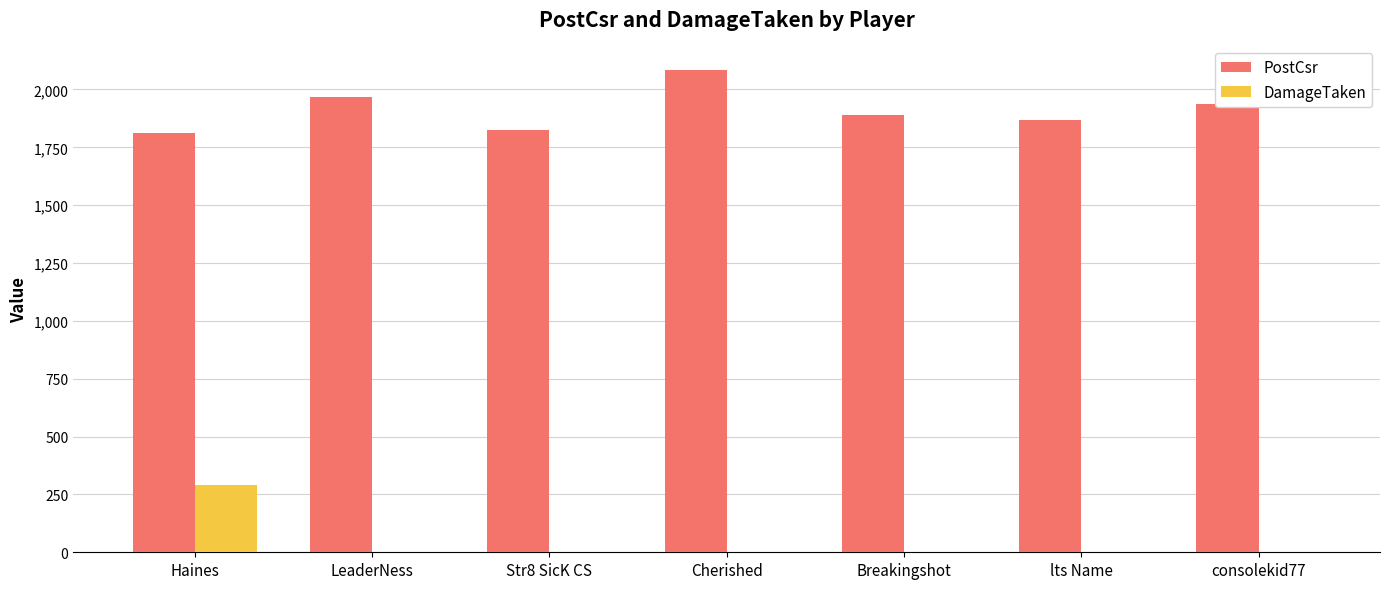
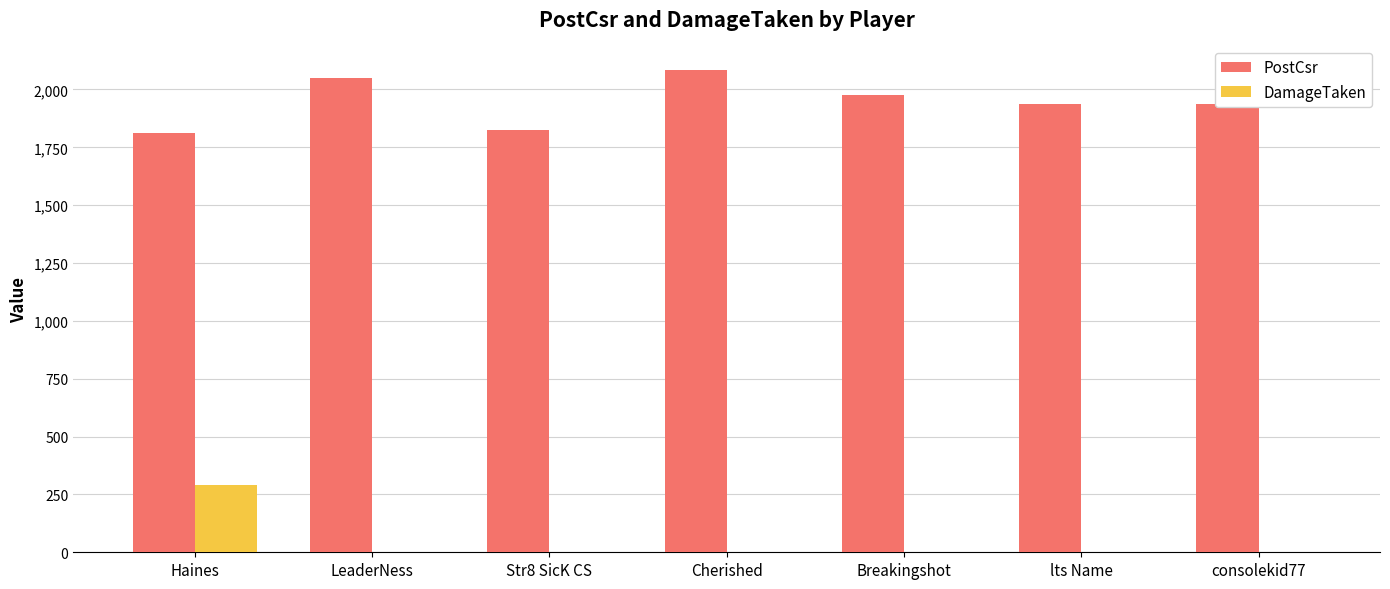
  {
    "PostCsr": {
      "Haines": "1,810",
-     "LeaderNess": "1,970",
+     "LeaderNess": "2,050",
      "Str8 SicK CS": "1,830",
      "Cherished": "2,090",
-     "Breakingshot": "1,890",
-     "lts Name": "1,870"
+     "Breakingshot": "1,980",
+     "lts Name": "1,940"
    },
    "DamageTaken": {
      "Haines": "290",
      "LeaderNess": "0",
      "Str8 SicK CS": "0",
      "Cherished": "0",
      "Breakingshot": "0",
      "lts Name": "0",
      "consolekid77": "0"
    }
  }
